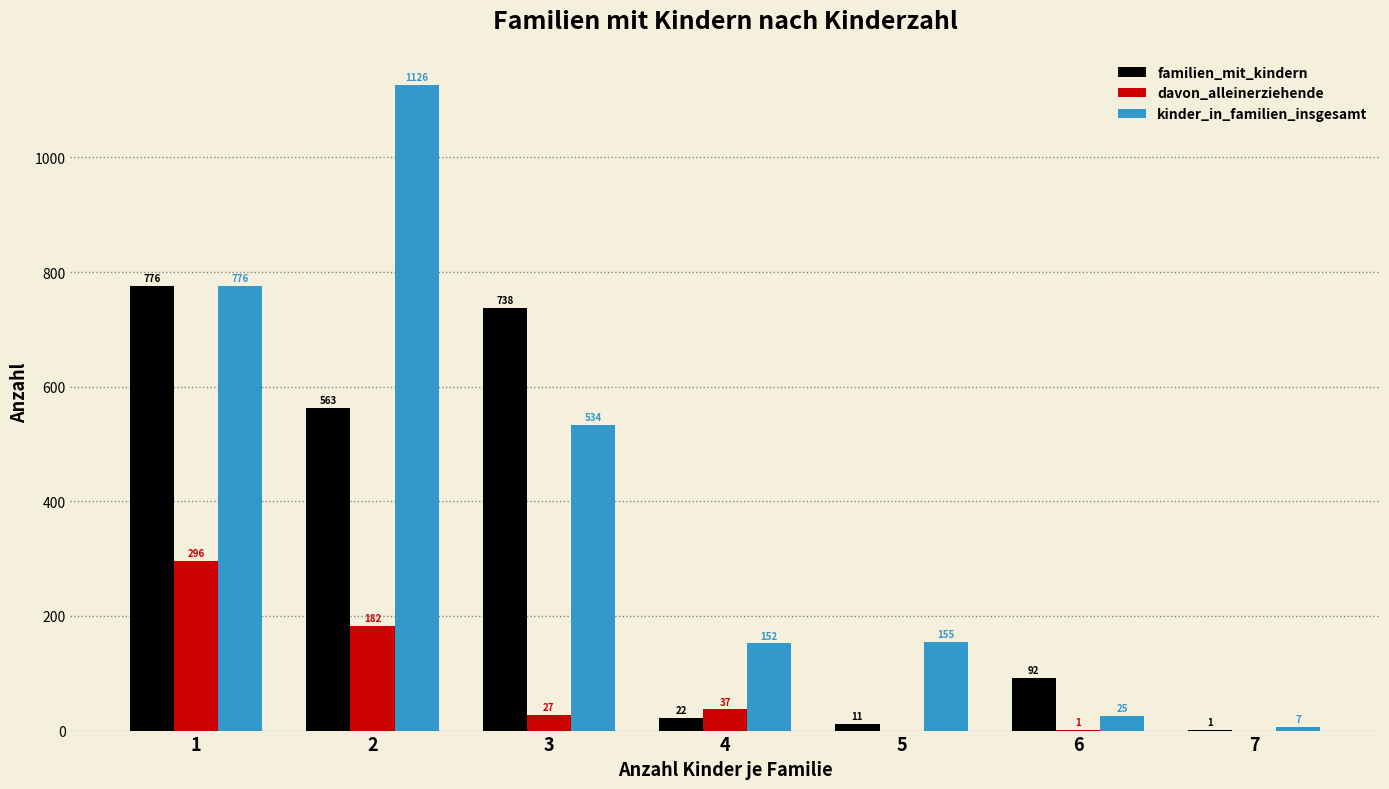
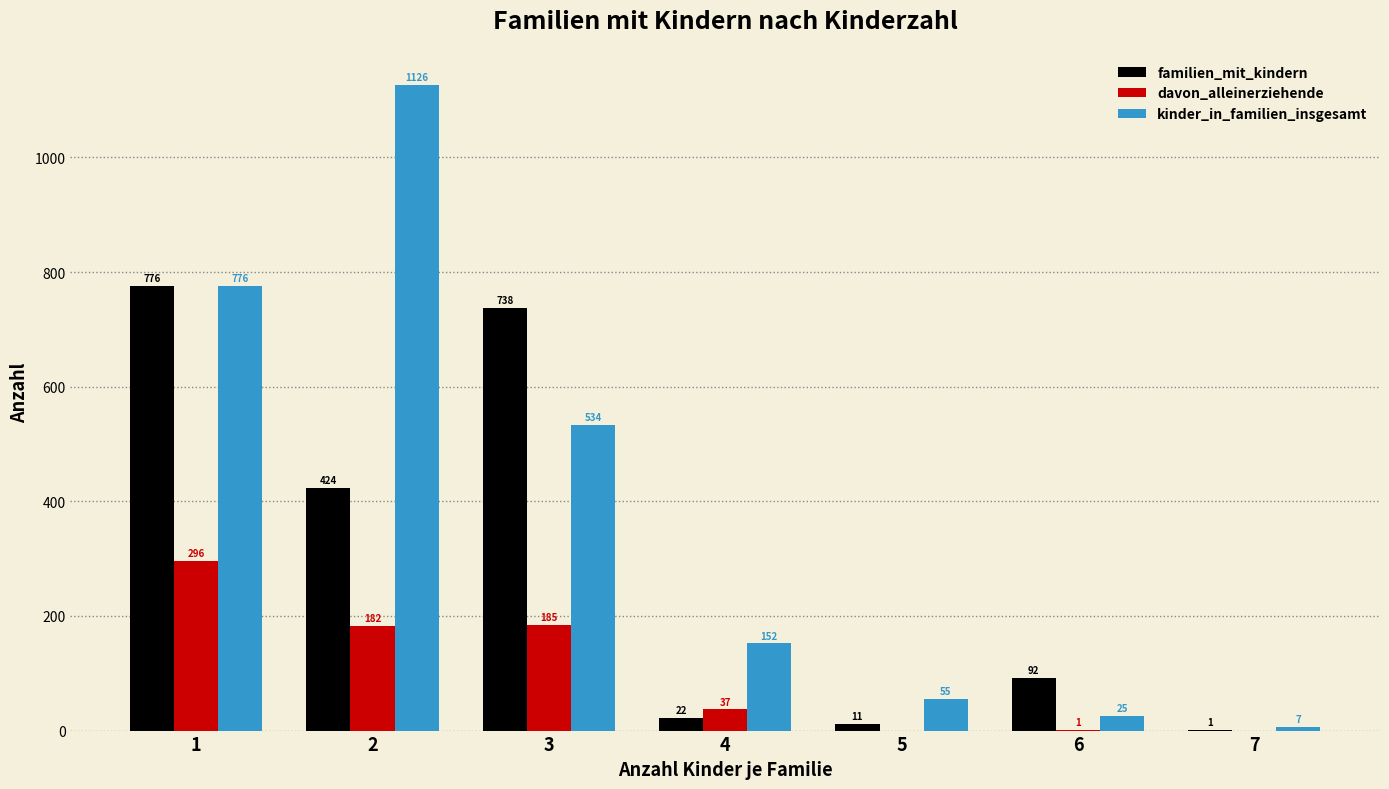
  {
    "familien_mit_kindern": {
      "1": 776,
-     "2": 563,
+     "2": 424,
      "3": 738,
      "4": 22,
      "5": 11,
      "6": 92,
      "7": 1
    },
    "davon_alleinerziehende": {
      "1": 296,
      "2": 182,
-     "3": 27,
+     "3": 185,
      "4": 37,
      "6": 1
    },
    "kinder_in_familien_insgesamt": {
      "1": 776,
      "2": 1126,
      "3": 534,
      "4": 152,
-     "5": 155,
+     "5": 55,
      "6": 25,
      "7": 7
    }
  }
